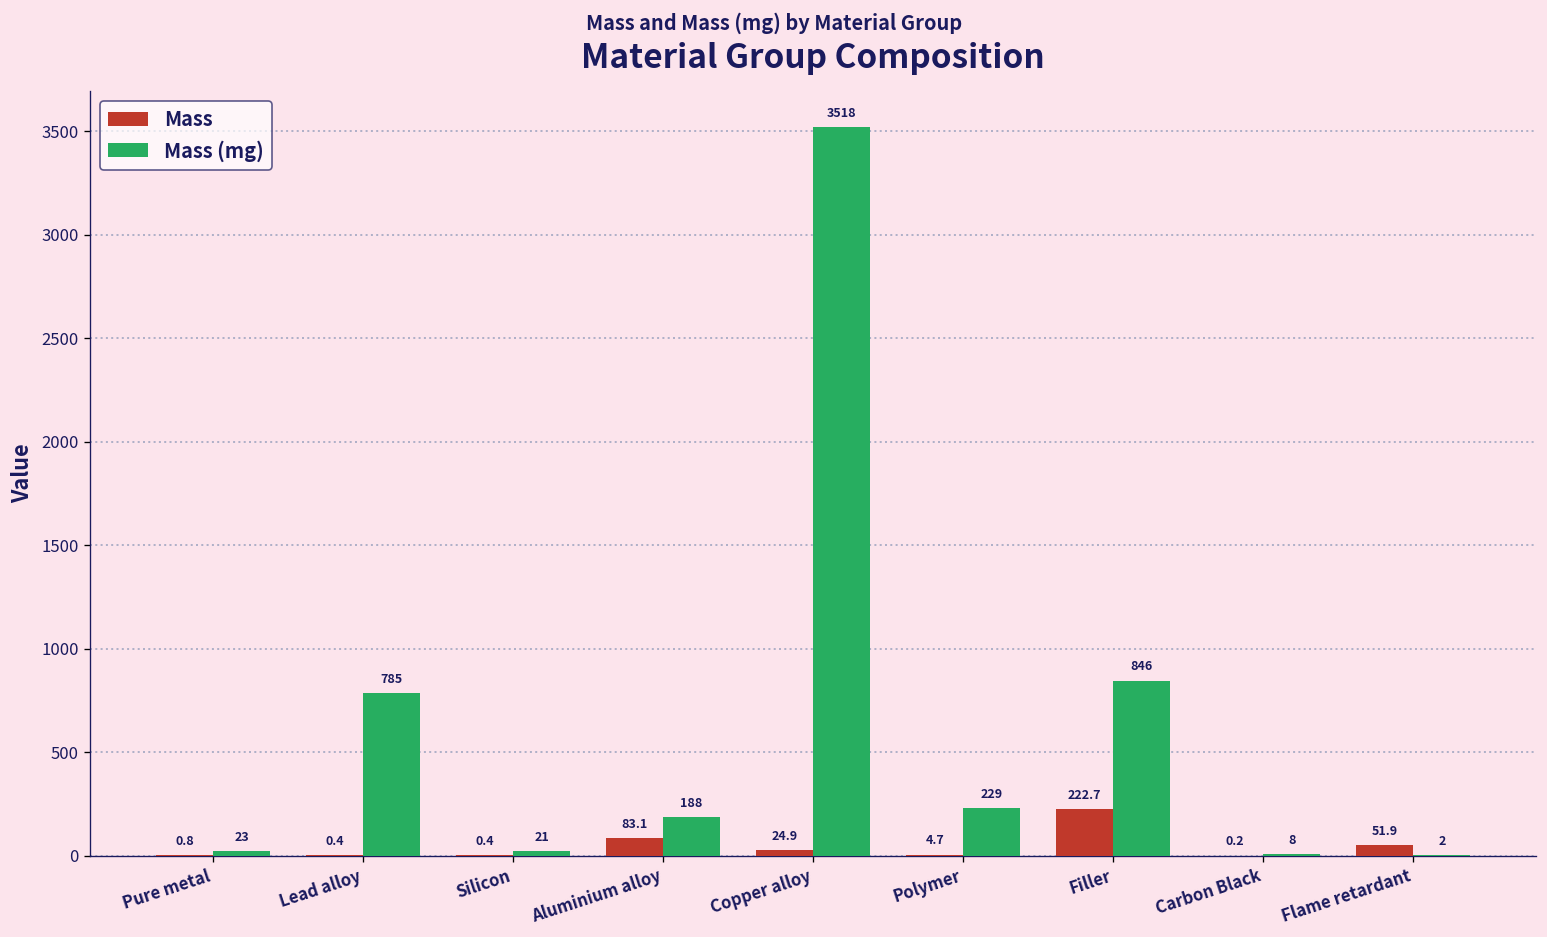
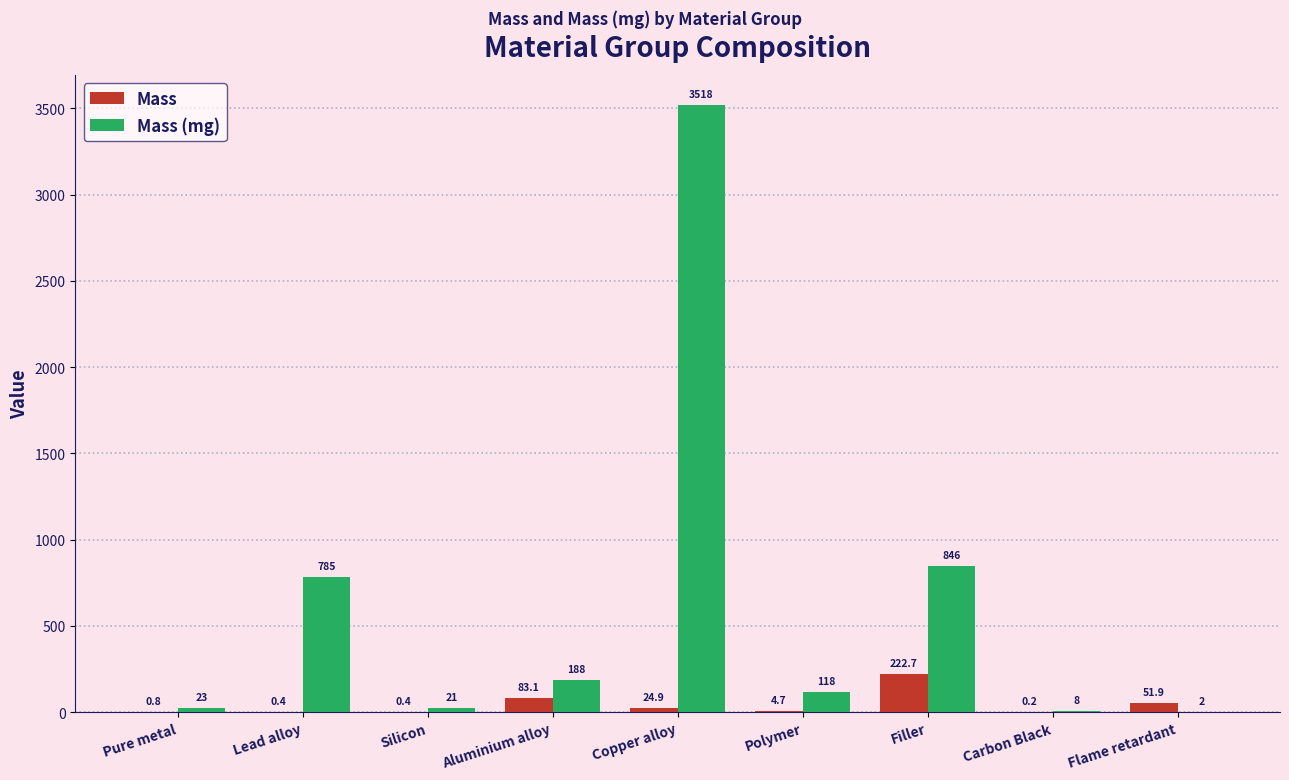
  {
    "Mass": {
      "Pure metal": 0.8,
      "Lead alloy": 0.4,
      "Silicon": 0.4,
      "Aluminium alloy": 83.1,
      "Copper alloy": 24.9,
      "Polymer": 4.7,
      "Filler": 222.7,
      "Carbon Black": 0.2,
      "Flame retardant": 51.9
    },
    "Mass (mg)": {
      "Pure metal": 23,
      "Lead alloy": 785,
      "Silicon": 21,
      "Aluminium alloy": 188,
      "Copper alloy": 3518,
-     "Polymer": 229,
+     "Polymer": 118,
      "Filler": 846,
      "Carbon Black": 8,
      "Flame retardant": 2
    }
  }
